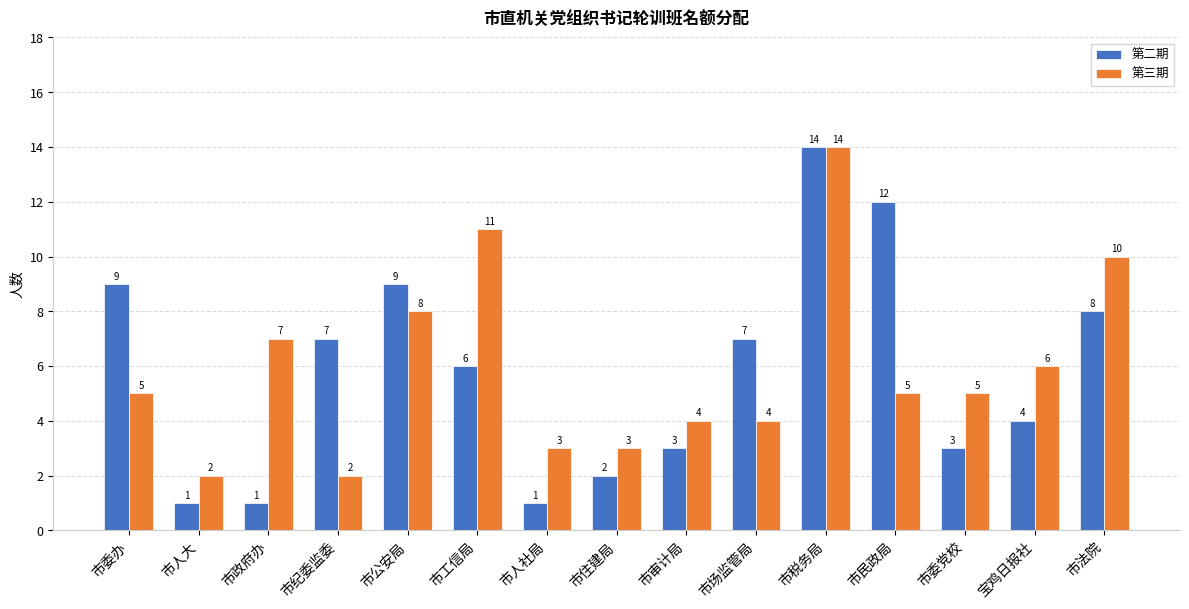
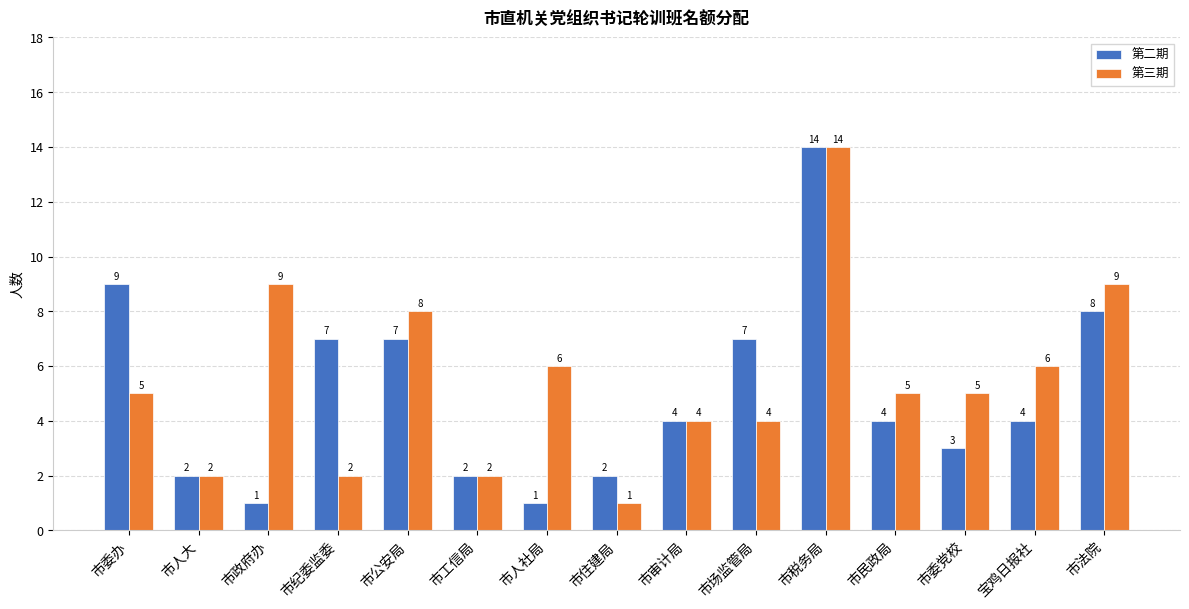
  {
    "第二期": {
      "市委办": 9,
-     "市人大": 1,
+     "市人大": 2,
      "市政府办": 1,
      "市纪委监委": 7,
-     "市公安局": 9,
-     "市工信局": 6,
+     "市公安局": 7,
+     "市工信局": 2,
      "市人社局": 1,
      "市住建局": 2,
-     "市审计局": 3,
+     "市审计局": 4,
      "市场监管局": 7,
      "市税务局": 14,
-     "市民政局": 12,
+     "市民政局": 4,
      "市委党校": 3,
      "宝鸡日报社": 4,
      "市法院": 8
    },
    "第三期": {
      "市委办": 5,
      "市人大": 2,
-     "市政府办": 7,
+     "市政府办": 9,
      "市纪委监委": 2,
      "市公安局": 8,
-     "市工信局": 11,
-     "市人社局": 3,
-     "市住建局": 3,
+     "市工信局": 2,
+     "市人社局": 6,
+     "市住建局": 1,
      "市审计局": 4,
      "市场监管局": 4,
      "市税务局": 14,
      "市民政局": 5,
      "市委党校": 5,
      "宝鸡日报社": 6,
-     "市法院": 10
+     "市法院": 9
    }
  }
